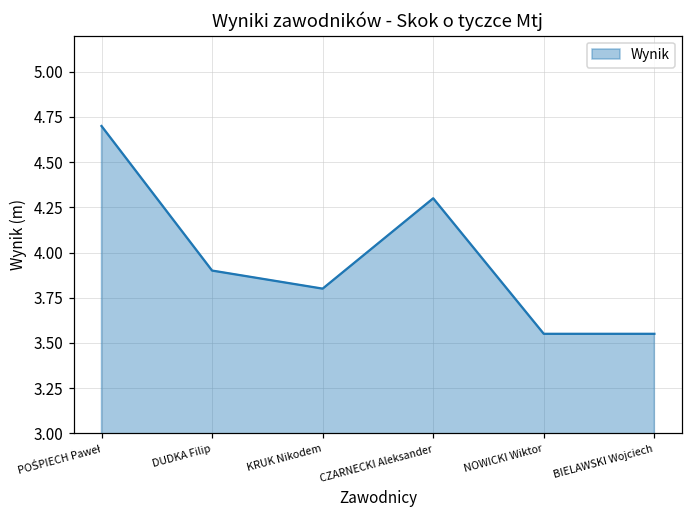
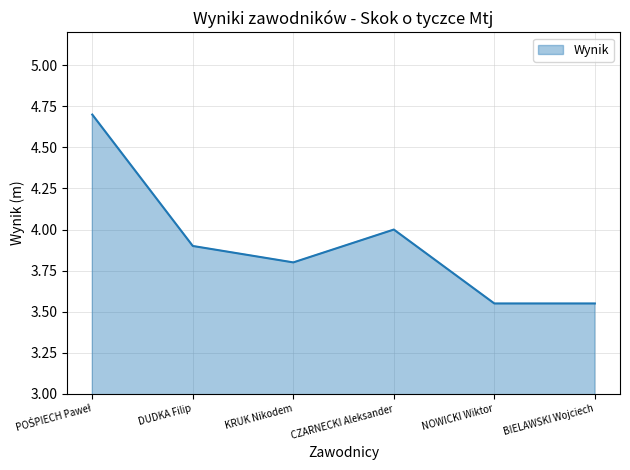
  {
    "POŚPIECH Paweł": 4.7,
    "DUDKA Filip": 3.9,
    "KRUK Nikodem": 3.8,
-   "CZARNECKI Aleksander": 4.3,
+   "CZARNECKI Aleksander": 4.0,
    "NOWICKI Wiktor": 3.55,
    "BIELAWSKI Wojciech": 3.55
  }
